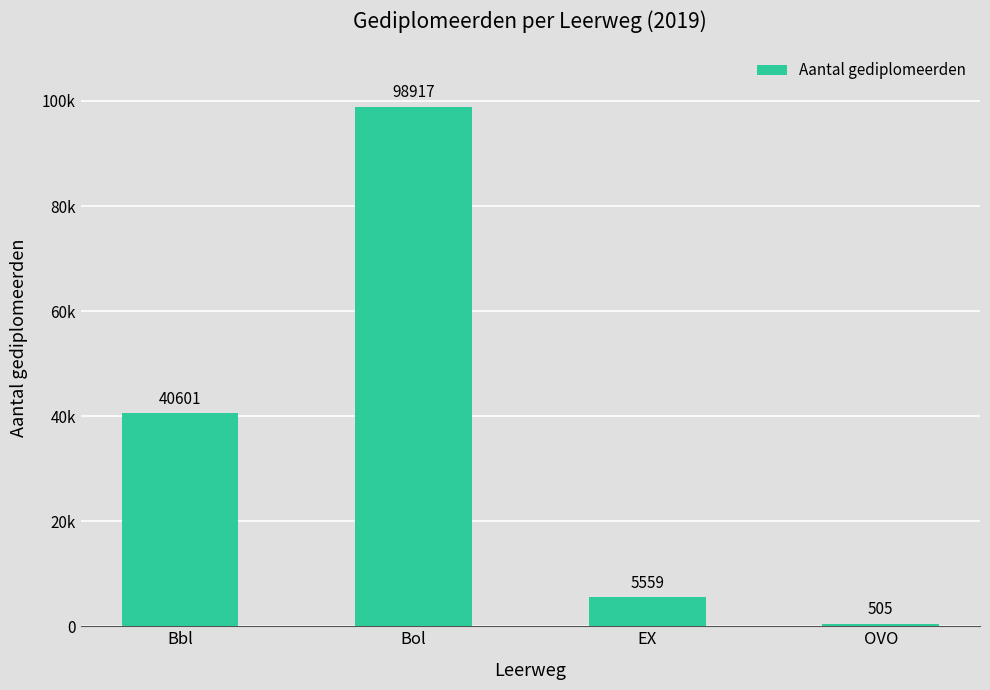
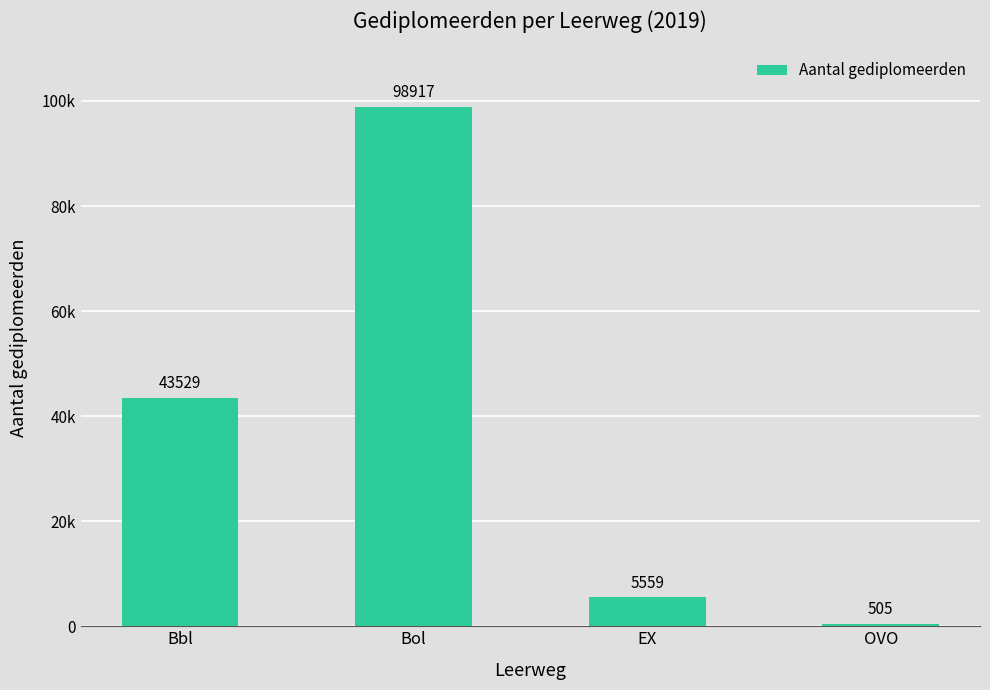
  {
-   "Bbl": 40601,
+   "Bbl": 43529,
    "Bol": 98917,
    "EX": 5559,
    "OVO": 505
  }
